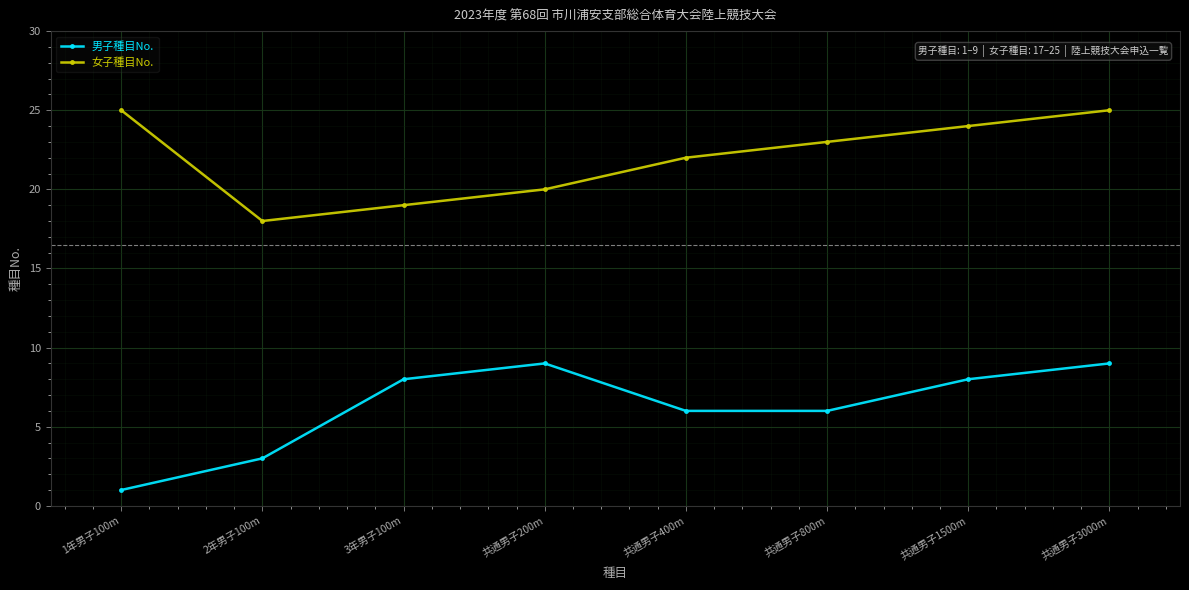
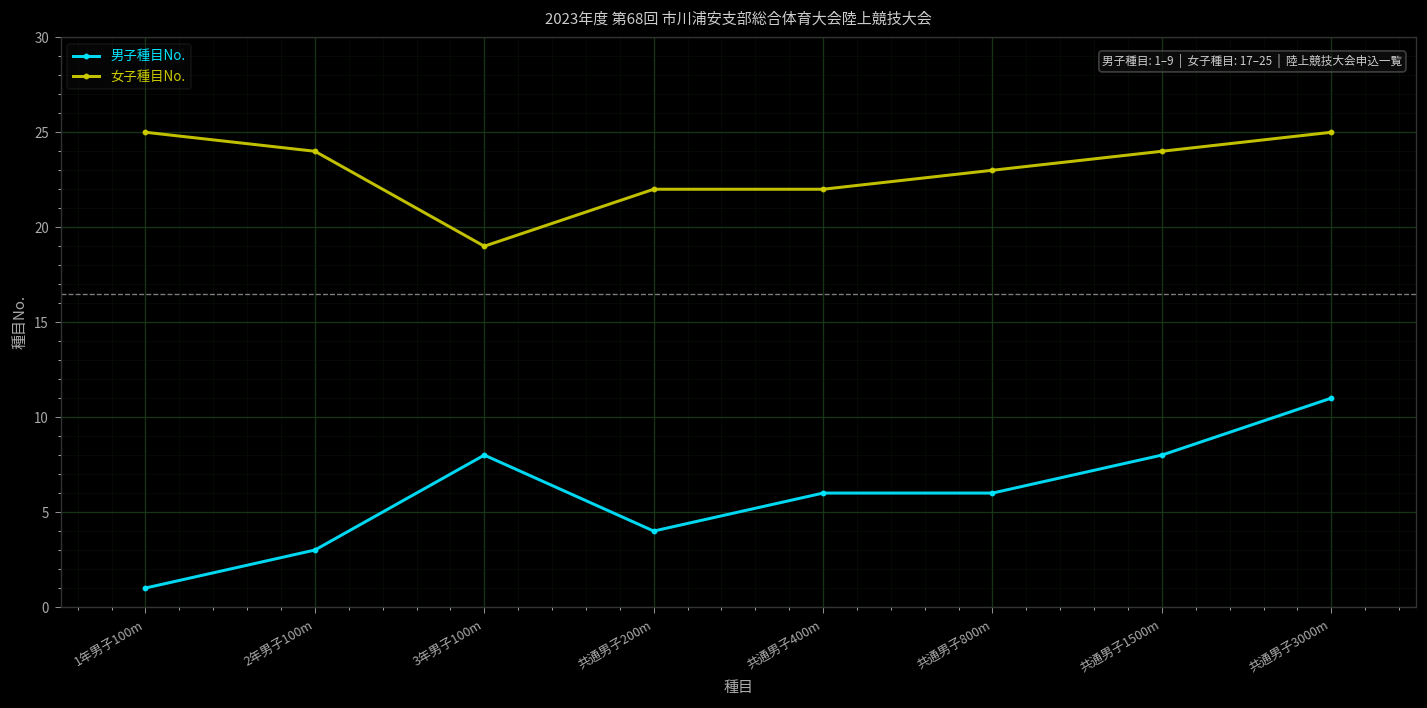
  {
    "男子種目No.": {
      "1年男子100m": 1,
      "2年男子100m": 3,
      "3年男子100m": 8,
-     "共通男子200m": 9,
+     "共通男子200m": 4,
      "共通男子400m": 6,
      "共通男子800m": 6,
      "共通男子1500m": 8,
-     "共通男子3000m": 9
+     "共通男子3000m": 11
    },
    "女子種目No.": {
      "1年男子100m": 25,
-     "2年男子100m": 18,
+     "2年男子100m": 24,
      "3年男子100m": 19,
-     "共通男子200m": 20,
+     "共通男子200m": 22,
      "共通男子400m": 22,
      "共通男子800m": 23,
      "共通男子1500m": 24,
      "共通男子3000m": 25
    }
  }
